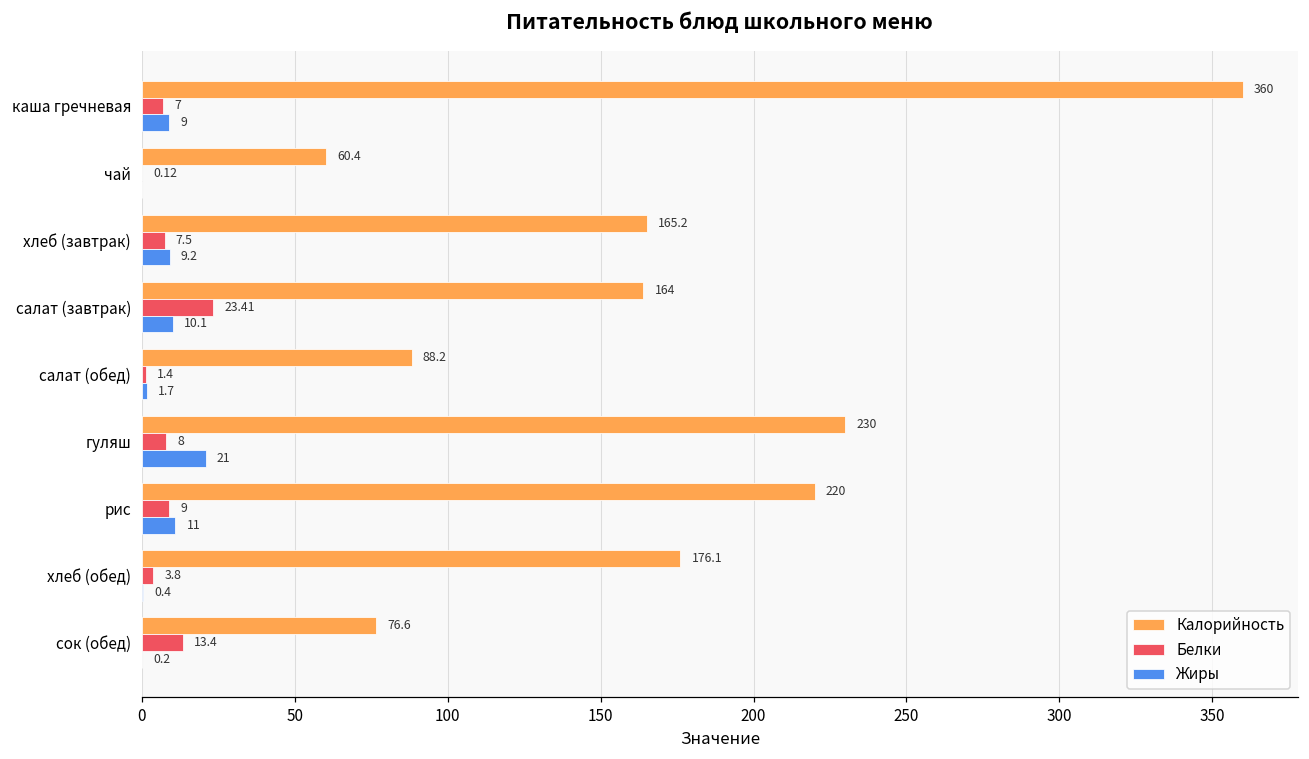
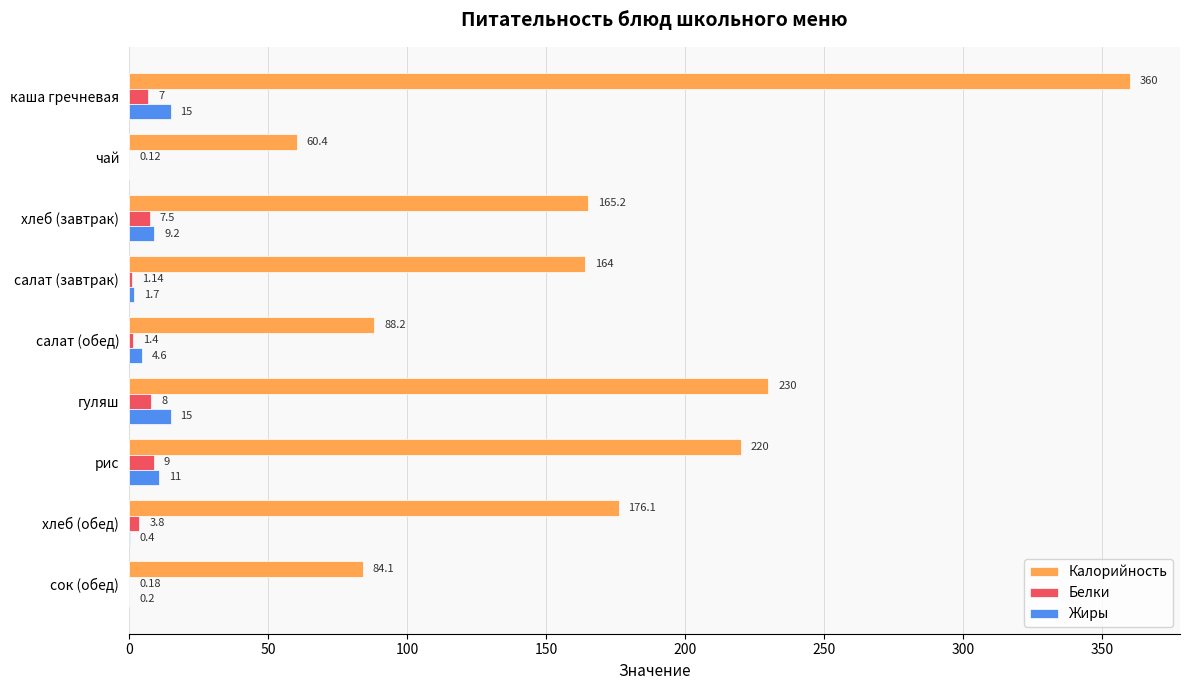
  {
    "Калорийность": {
      "каша гречневая": 360,
      "чай": 60.4,
      "хлеб (завтрак)": 165.2,
      "салат (завтрак)": 164,
      "салат (обед)": 88.2,
      "гуляш": 230,
      "рис": 220,
      "хлеб (обед)": 176.1,
-     "сок (обед)": 76.6
+     "сок (обед)": 84.1
    },
    "Белки": {
      "каша гречневая": 7,
      "чай": 0.12,
      "хлеб (завтрак)": 7.5,
-     "салат (завтрак)": 23.41,
+     "салат (завтрак)": 1.14,
      "салат (обед)": 1.4,
      "гуляш": 8,
      "рис": 9,
      "хлеб (обед)": 3.8,
-     "сок (обед)": 13.4
+     "сок (обед)": 0.18
    },
    "Жиры": {
-     "каша гречневая": 9,
+     "каша гречневая": 15,
      "хлеб (завтрак)": 9.2,
-     "салат (завтрак)": 10.1,
-     "салат (обед)": 1.7,
-     "гуляш": 21,
+     "салат (завтрак)": 1.7,
+     "салат (обед)": 4.6,
+     "гуляш": 15,
      "рис": 11,
      "хлеб (обед)": 0.4,
      "сок (обед)": 0.2
    }
  }
